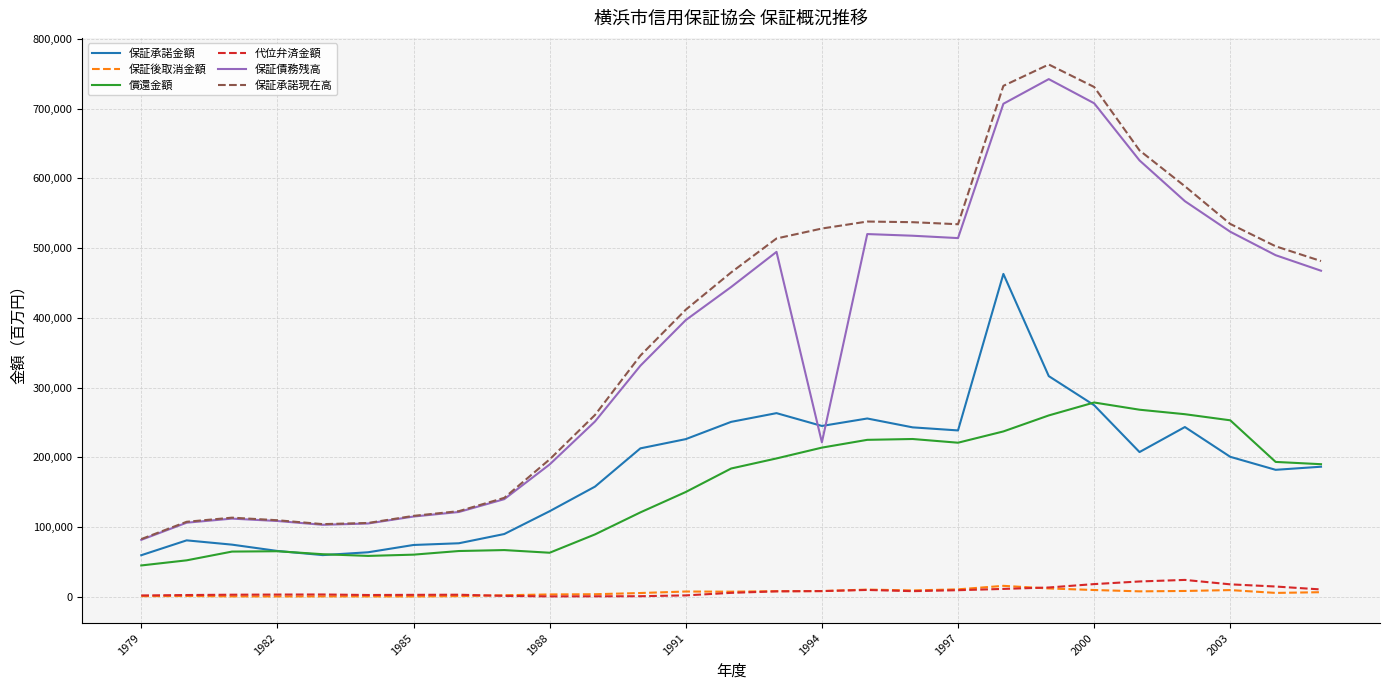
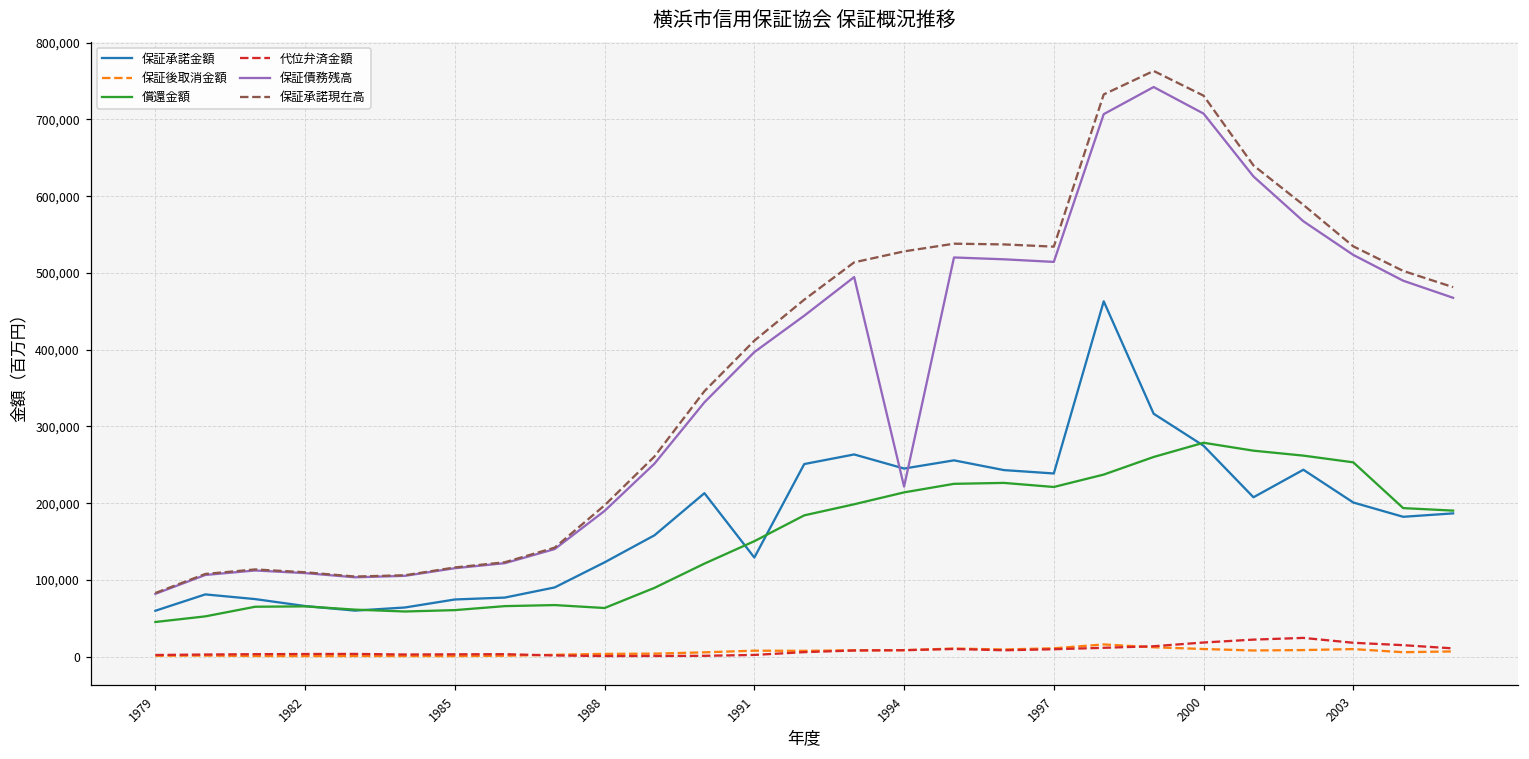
  {
    "保証承諾金額": {
      "1979": "60,000",
      "1985": "70,000",
      "1988": "120,000",
-     "1991": "230,000",
+     "1991": "130,000",
      "1994": "250,000",
      "1997": "240,000",
      "2000": "270,000",
      "2003": "200,000"
    },
    "保証後取消金額": {
      "1991": "10,000",
      "2000": "10,000",
      "2003": "10,000"
    },
    "償還金額": {
      "1979": "50,000",
      "1985": "60,000",
      "1988": "60,000",
      "1991": "150,000",
      "1994": "210,000",
      "1997": "220,000",
      "2000": "280,000",
      "2003": "250,000"
    },
    "代位弁済金額": {
      "1991": "0",
      "2000": "20,000",
      "2003": "20,000"
    },
    "保証債務残高": {
      "1988": "190,000",
      "1991": "400,000",
      "1994": "220,000",
      "1997": "510,000",
      "2000": "710,000",
      "2003": "520,000"
    },
    "保証承諾現在高": {
      "1988": "200,000",
      "1991": "410,000",
      "1994": "530,000",
      "1997": "530,000",
      "2000": "730,000",
      "2003": "530,000"
    }
  }
